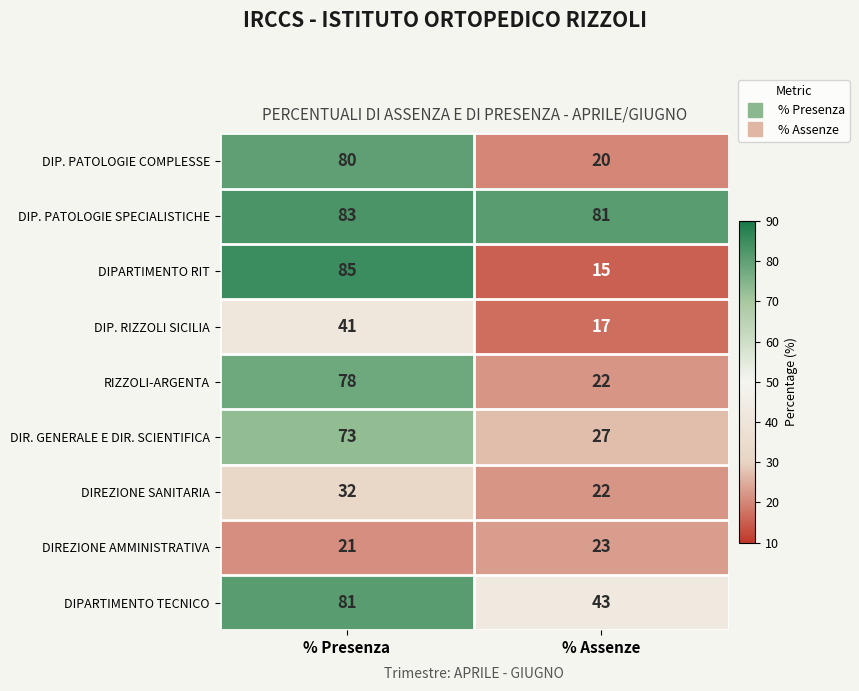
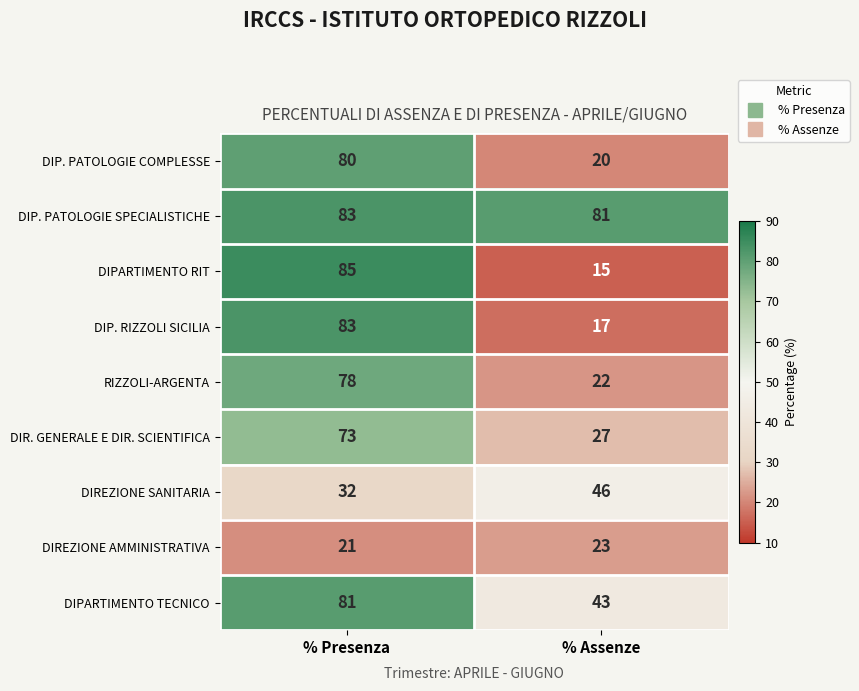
  {
    "DIP. PATOLOGIE COMPLESSE": {
      "% Presenza": 80,
      "% Assenze": 20
    },
    "DIP. PATOLOGIE SPECIALISTICHE": {
      "% Presenza": 83,
      "% Assenze": 81
    },
    "DIPARTIMENTO RIT": {
      "% Presenza": 85,
      "% Assenze": 15
    },
    "DIP. RIZZOLI SICILIA": {
-     "% Presenza": 41,
+     "% Presenza": 83,
      "% Assenze": 17
    },
    "RIZZOLI-ARGENTA": {
      "% Presenza": 78,
      "% Assenze": 22
    },
    "DIR. GENERALE E DIR. SCIENTIFICA": {
      "% Presenza": 73,
      "% Assenze": 27
    },
    "DIREZIONE SANITARIA": {
      "% Presenza": 32,
-     "% Assenze": 22
+     "% Assenze": 46
    },
    "DIREZIONE AMMINISTRATIVA": {
      "% Presenza": 21,
      "% Assenze": 23
    },
    "DIPARTIMENTO TECNICO": {
      "% Presenza": 81,
      "% Assenze": 43
    }
  }
